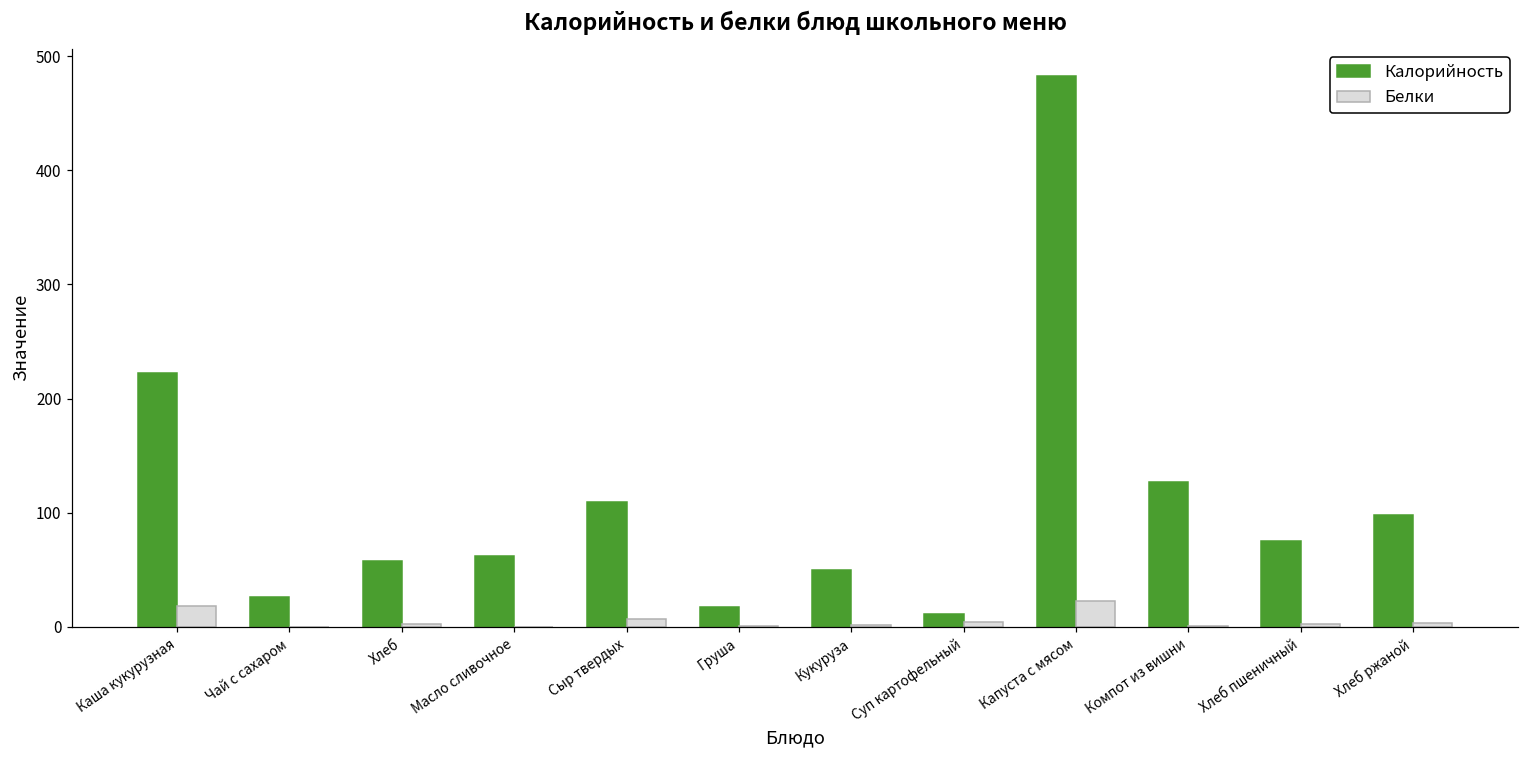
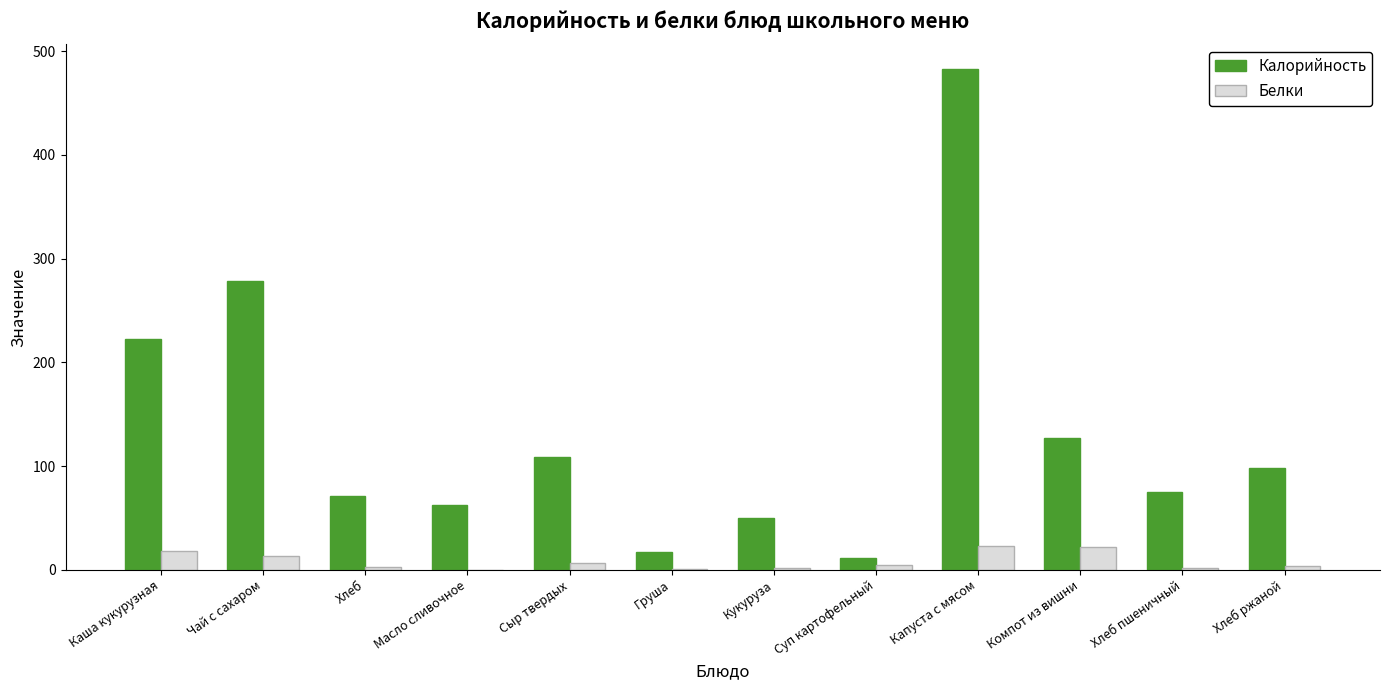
  {
    "Калорийность": {
      "Каша кукурузная": 222,
-     "Чай с сахаром": 26,
-     "Хлеб": 58,
+     "Чай с сахаром": 278,
+     "Хлеб": 71,
      "Масло сливочное": 62,
      "Сыр твердых": 109,
      "Груша": 17,
      "Кукуруза": 50,
      "Суп картофельный": 11,
      "Капуста с мясом": 482,
      "Компот из вишни": 127,
      "Хлеб пшеничный": 75,
      "Хлеб ржаной": 98
    },
    "Белки": {
      "Каша кукурузная": 19,
-     "Чай с сахаром": 0,
+     "Чай с сахаром": 14,
      "Сыр твердых": 7,
      "Суп картофельный": 5,
      "Капуста с мясом": 23,
-     "Компот из вишни": 0,
+     "Компот из вишни": 22,
      "Хлеб ржаной": 3
    }
  }
